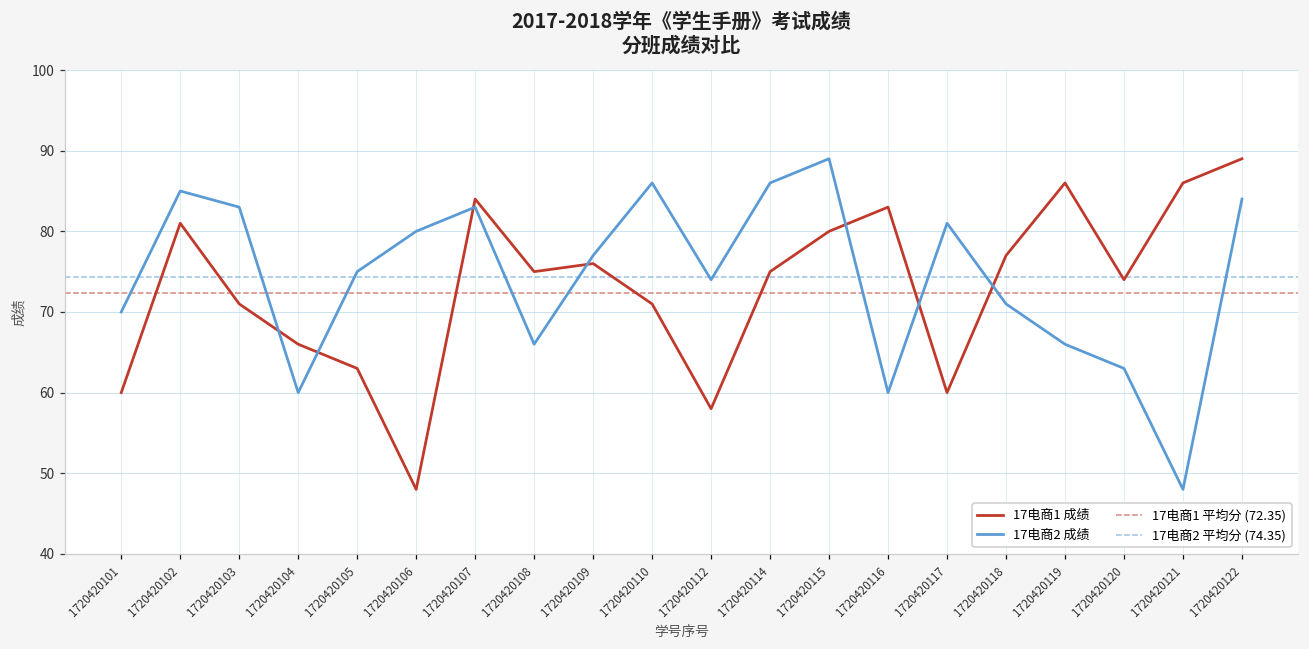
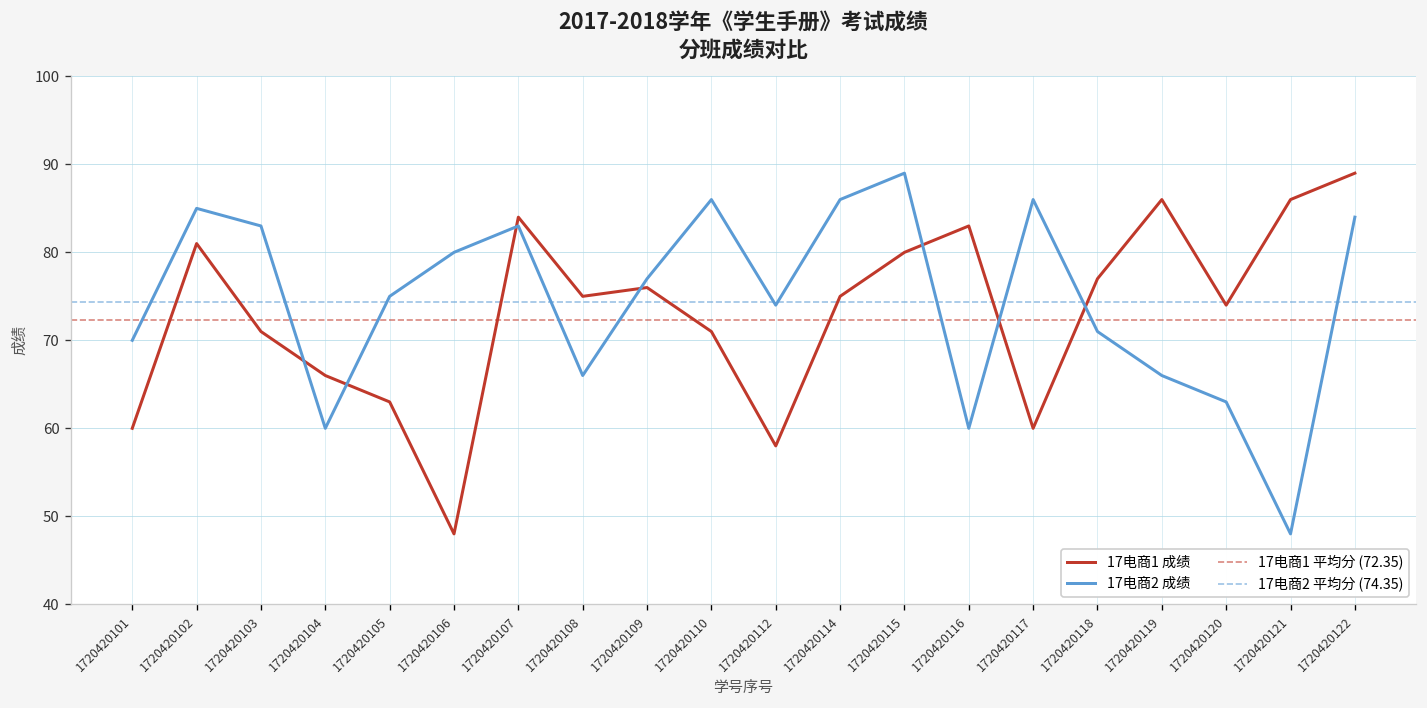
  {
    "17电商1 成绩": {
      "1720420101": 60,
      "1720420102": 81,
      "1720420103": 71,
      "1720420104": 66,
      "1720420105": 63,
      "1720420106": 48,
      "1720420107": 84,
      "1720420108": 75,
      "1720420109": 76,
      "1720420110": 71,
      "1720420112": 58,
      "1720420114": 75,
      "1720420115": 80,
      "1720420116": 83,
      "1720420117": 60,
      "1720420118": 77,
      "1720420119": 86,
      "1720420120": 74,
      "1720420121": 86,
      "1720420122": 89
    },
    "17电商2 成绩": {
      "1720420101": 70,
      "1720420102": 85,
      "1720420103": 83,
      "1720420104": 60,
      "1720420105": 75,
      "1720420106": 80,
      "1720420107": 83,
      "1720420108": 66,
      "1720420109": 77,
      "1720420110": 86,
      "1720420112": 74,
      "1720420114": 86,
      "1720420115": 89,
      "1720420116": 60,
-     "1720420117": 81,
+     "1720420117": 86,
      "1720420118": 71,
      "1720420119": 66,
      "1720420120": 63,
      "1720420121": 48,
      "1720420122": 84
    }
  }
